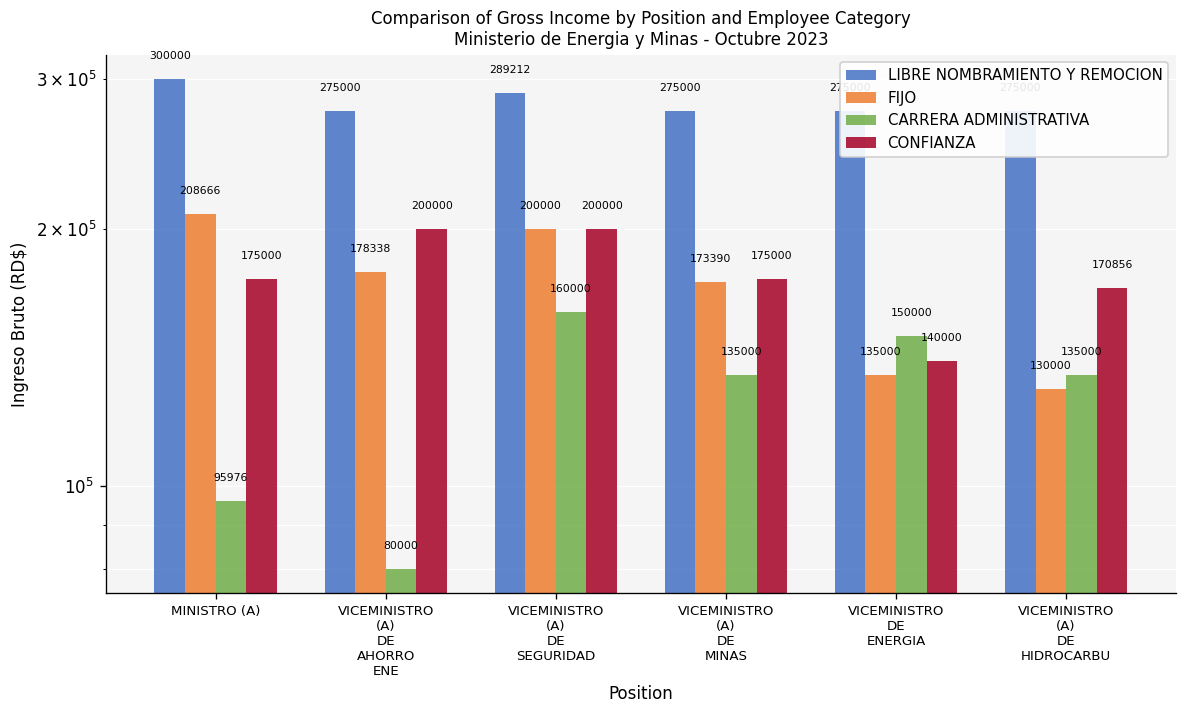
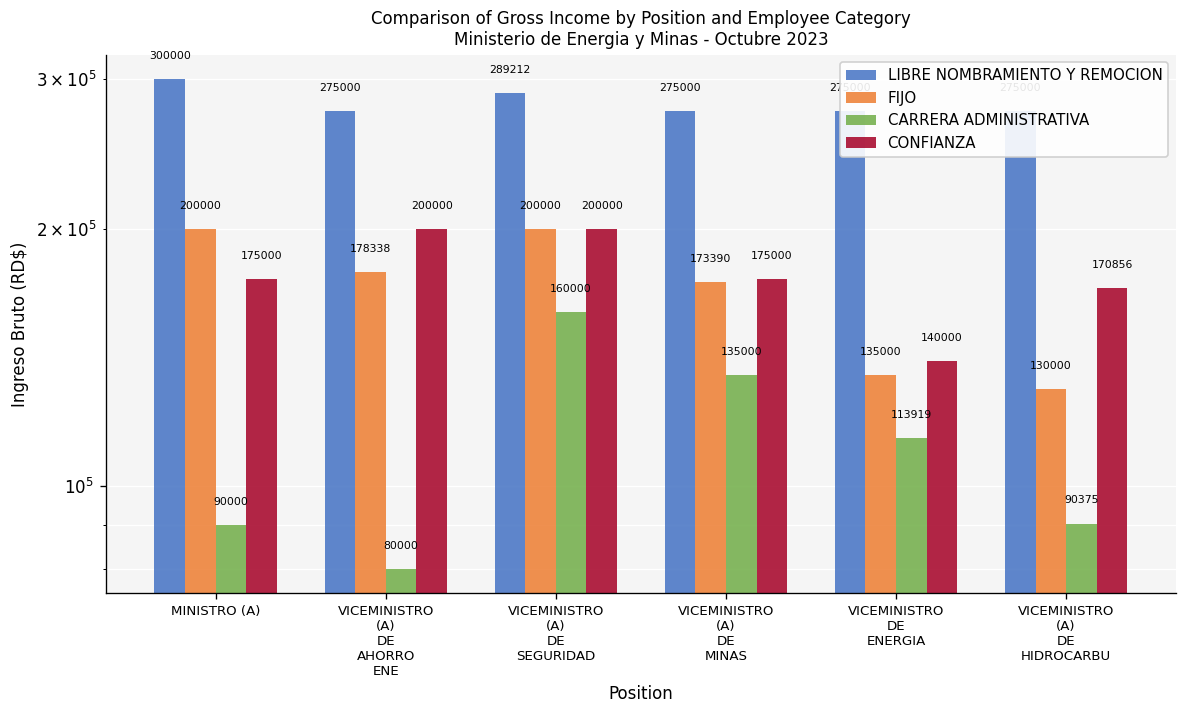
  {
    "LIBRE NOMBRAMIENTO Y REMOCION": {
      "MINISTRO (A)": 300000,
      "VICEMINISTRO (A) DE AHORRO ENE": 275000,
      "VICEMINISTRO (A) DE SEGURIDAD": 289212,
      "VICEMINISTRO (A) DE MINAS": 275000
    },
    "FIJO": {
-     "MINISTRO (A)": 208666,
+     "MINISTRO (A)": 200000,
      "VICEMINISTRO (A) DE AHORRO ENE": 178338,
      "VICEMINISTRO (A) DE SEGURIDAD": 200000,
      "VICEMINISTRO (A) DE MINAS": 173390,
      "VICEMINISTRO DE ENERGIA": 135000,
      "VICEMINISTRO (A) DE HIDROCARBU": 130000
    },
    "CARRERA ADMINISTRATIVA": {
-     "MINISTRO (A)": 95976,
+     "MINISTRO (A)": 90000,
      "VICEMINISTRO (A) DE AHORRO ENE": 80000,
      "VICEMINISTRO (A) DE SEGURIDAD": 160000,
      "VICEMINISTRO (A) DE MINAS": 135000,
-     "VICEMINISTRO DE ENERGIA": 150000,
-     "VICEMINISTRO (A) DE HIDROCARBU": 135000
+     "VICEMINISTRO DE ENERGIA": 113919,
+     "VICEMINISTRO (A) DE HIDROCARBU": 90375
    },
    "CONFIANZA": {
      "MINISTRO (A)": 175000,
      "VICEMINISTRO (A) DE AHORRO ENE": 200000,
      "VICEMINISTRO (A) DE SEGURIDAD": 200000,
      "VICEMINISTRO (A) DE MINAS": 175000,
      "VICEMINISTRO DE ENERGIA": 140000,
      "VICEMINISTRO (A) DE HIDROCARBU": 170856
    }
  }
